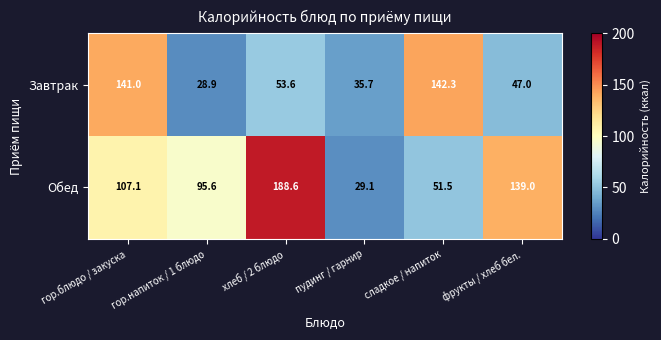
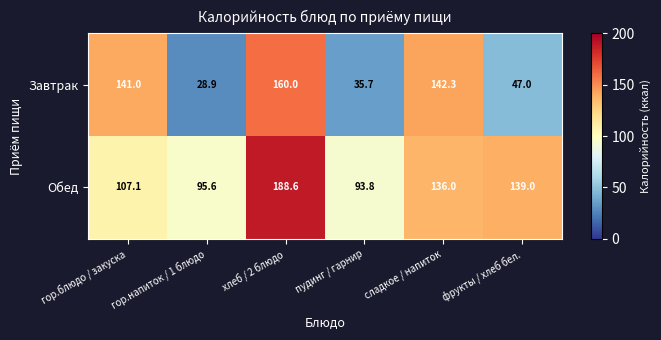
  {
    "Завтрак": {
      "гор.блюдо / закуска": 141.0,
      "гор.напиток / 1 блюдо": 28.9,
-     "хлеб / 2 блюдо": 53.6,
+     "хлеб / 2 блюдо": 160.0,
      "пудинг / гарнир": 35.7,
      "сладкое / напиток": 142.3,
      "фрукты / хлеб бел.": 47.0
    },
    "Обед": {
      "гор.блюдо / закуска": 107.1,
      "гор.напиток / 1 блюдо": 95.6,
      "хлеб / 2 блюдо": 188.6,
-     "пудинг / гарнир": 29.1,
-     "сладкое / напиток": 51.5,
+     "пудинг / гарнир": 93.8,
+     "сладкое / напиток": 136.0,
      "фрукты / хлеб бел.": 139.0
    }
  }
